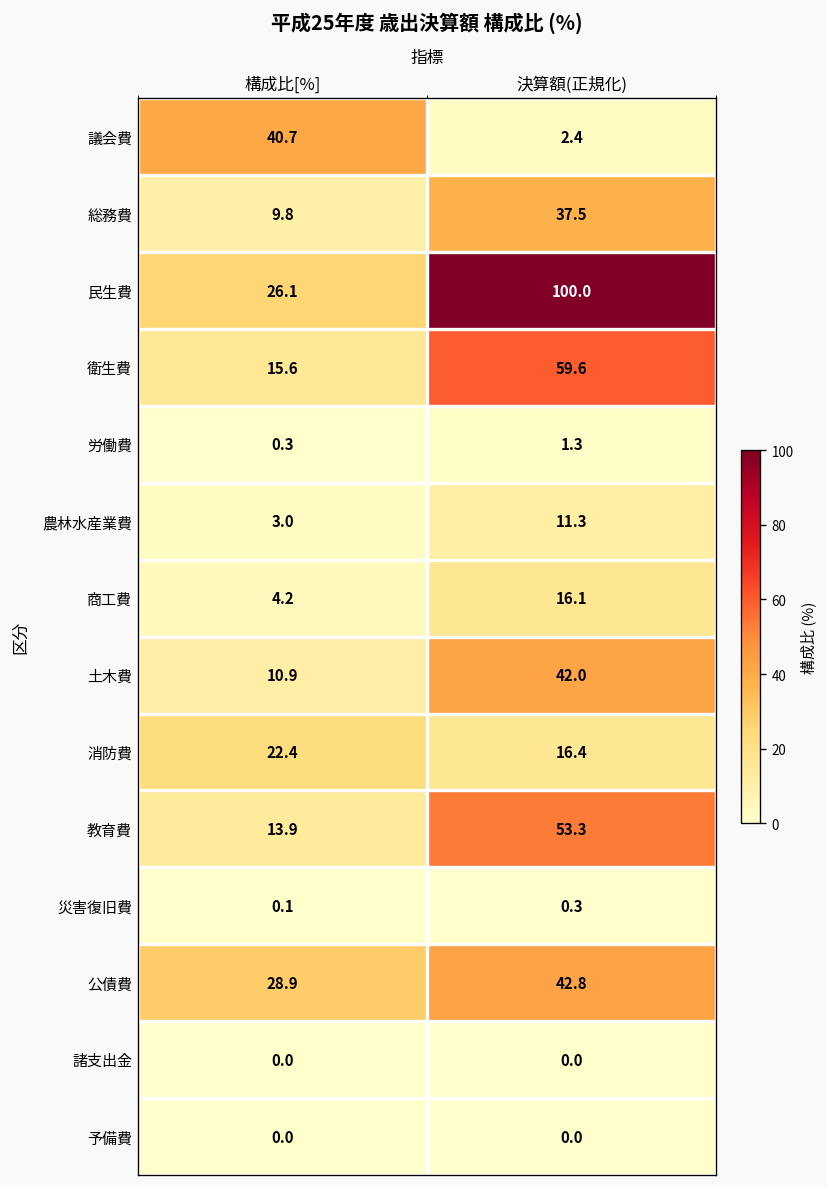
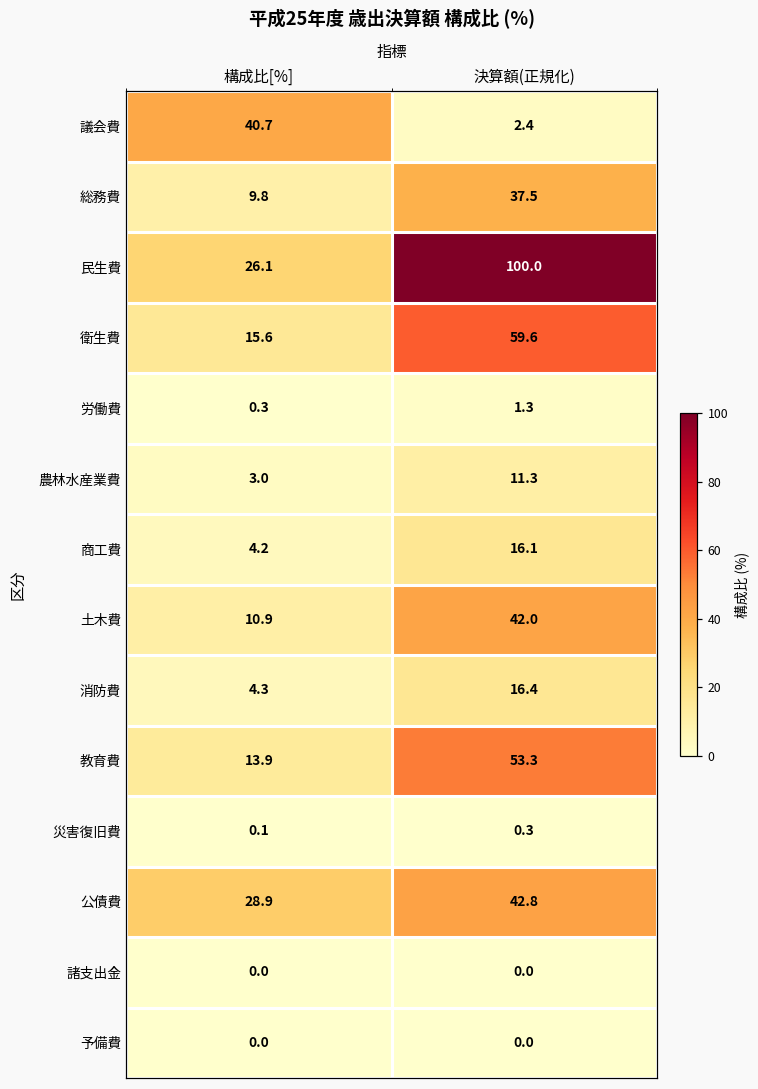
  {
    "議会費": {
      "構成比[%]": 40.7,
      "決算額(正規化)": 2.4
    },
    "総務費": {
      "構成比[%]": 9.8,
      "決算額(正規化)": 37.5
    },
    "民生費": {
      "構成比[%]": 26.1,
      "決算額(正規化)": 100.0
    },
    "衛生費": {
      "構成比[%]": 15.6,
      "決算額(正規化)": 59.6
    },
    "労働費": {
      "構成比[%]": 0.3,
      "決算額(正規化)": 1.3
    },
    "農林水産業費": {
      "構成比[%]": 3.0,
      "決算額(正規化)": 11.3
    },
    "商工費": {
      "構成比[%]": 4.2,
      "決算額(正規化)": 16.1
    },
    "土木費": {
      "構成比[%]": 10.9,
      "決算額(正規化)": 42.0
    },
    "消防費": {
-     "構成比[%]": 22.4,
+     "構成比[%]": 4.3,
      "決算額(正規化)": 16.4
    },
    "教育費": {
      "構成比[%]": 13.9,
      "決算額(正規化)": 53.3
    },
    "災害復旧費": {
      "構成比[%]": 0.1,
      "決算額(正規化)": 0.3
    },
    "公債費": {
      "構成比[%]": 28.9,
      "決算額(正規化)": 42.8
    },
    "諸支出金": {
      "構成比[%]": 0.0,
      "決算額(正規化)": 0.0
    },
    "予備費": {
      "構成比[%]": 0.0,
      "決算額(正規化)": 0.0
    }
  }
